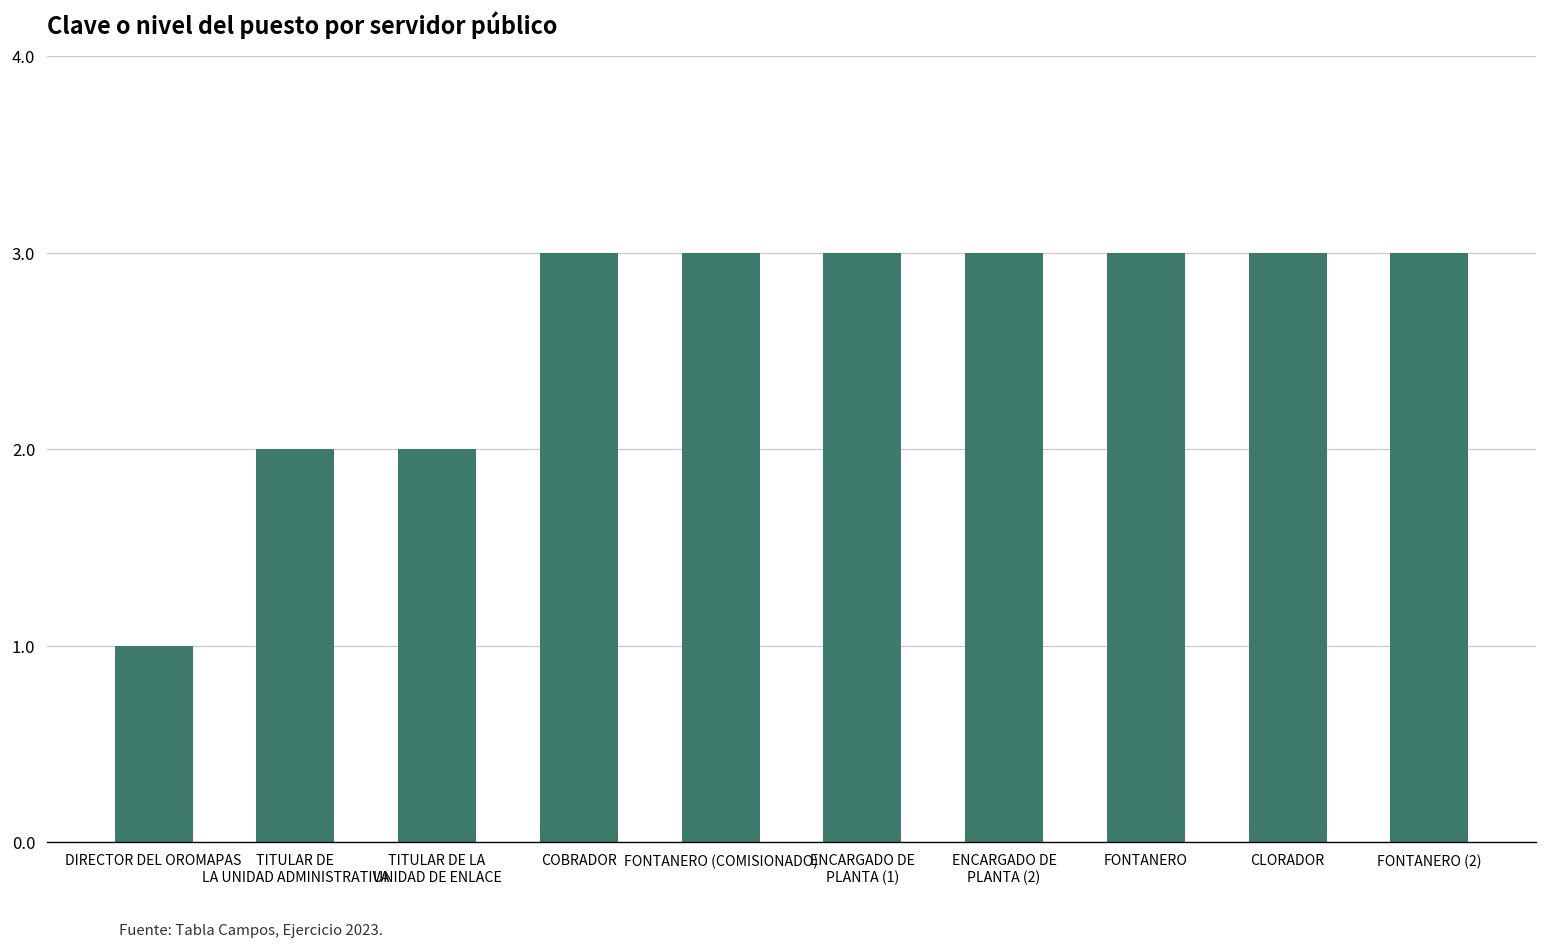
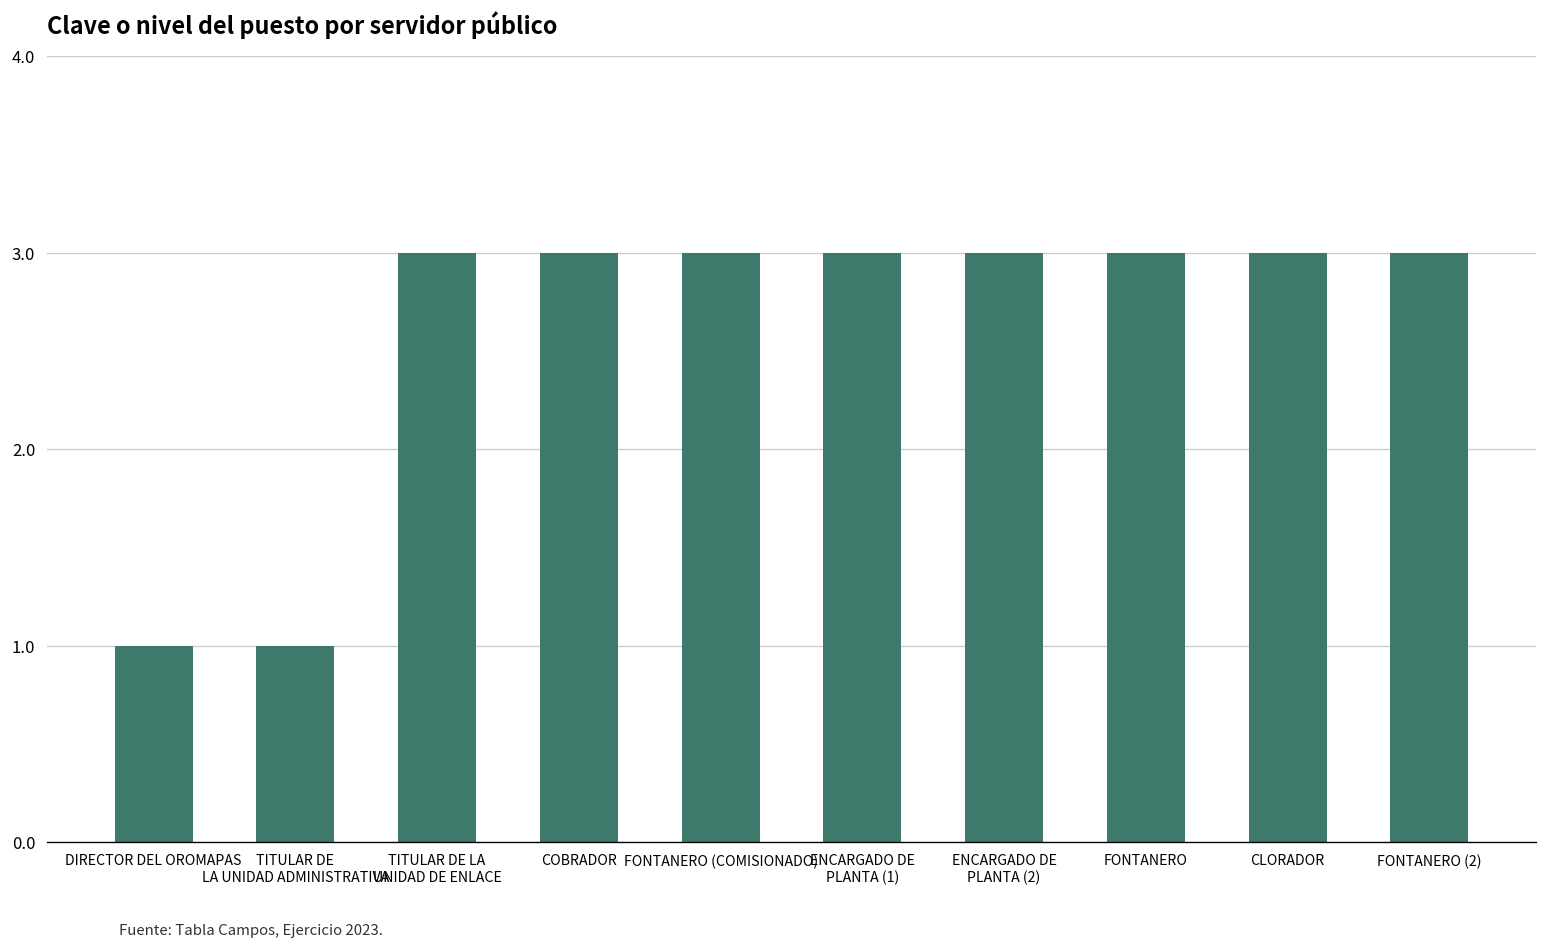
  {
-   "TITULAR DE LA UNIDAD ADMINISTRATIVA": 2,
-   "TITULAR DE LA UNIDAD DE ENLACE": 2,
+   "TITULAR DE LA UNIDAD ADMINISTRATIVA": 1,
+   "TITULAR DE LA UNIDAD DE ENLACE": 3,
    "COBRADOR": 3,
    "FONTANERO (COMISIONADO)": 3,
    "ENCARGADO DE PLANTA (1)": 3,
    "ENCARGADO DE PLANTA (2)": 3,
    "FONTANERO": 3,
    "CLORADOR": 3,
    "FONTANERO (2)": 3
  }
